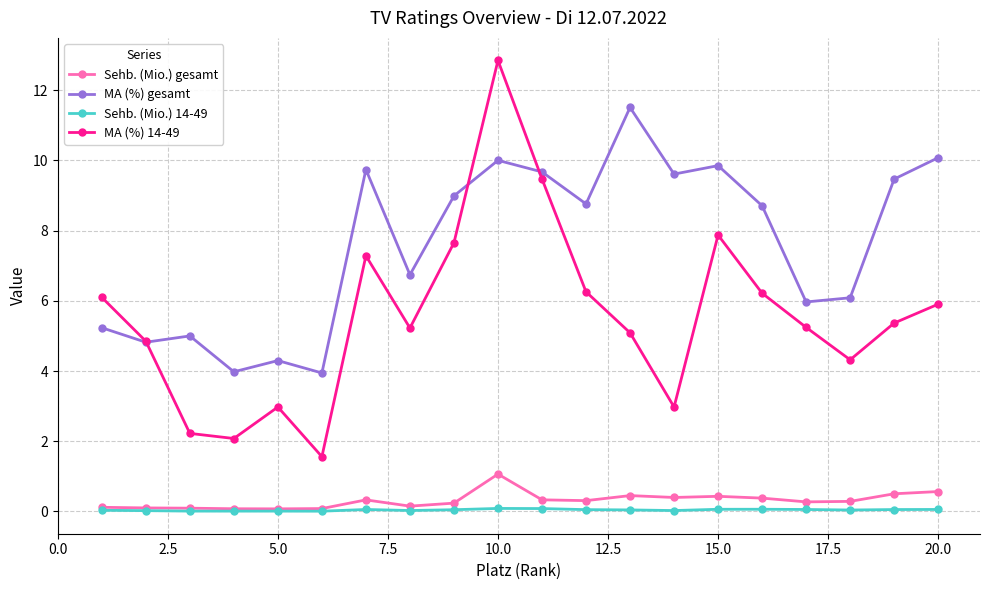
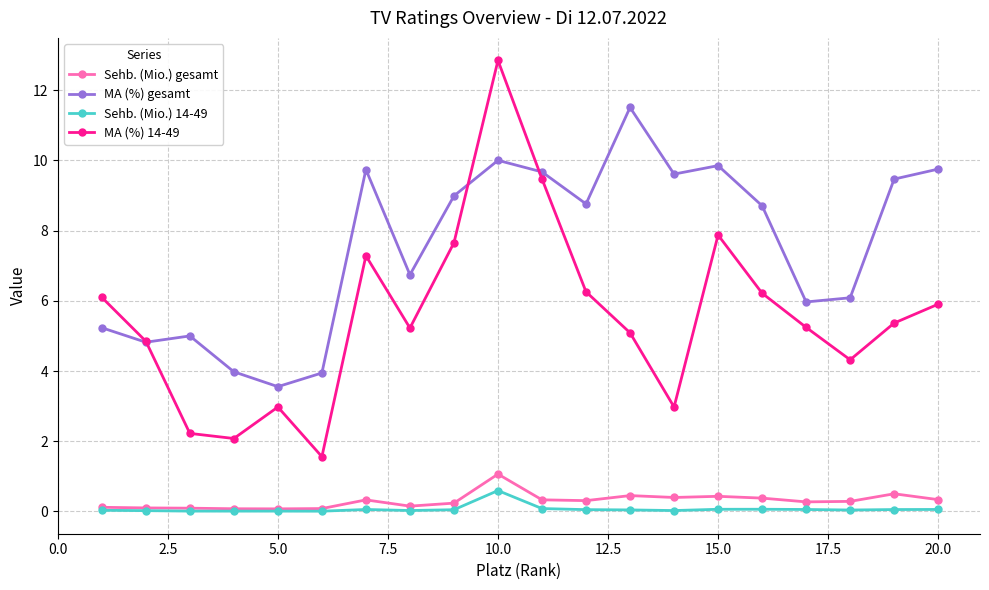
  {
    "Sehb. (Mio.) gesamt": {
      "10.0": 1.1,
      "15.0": 0.4,
-     "20.0": 0.6
+     "20.0": 0.3
    },
    "MA (%) gesamt": {
-     "5.0": 4.3,
+     "5.0": 3.6,
      "10.0": 10.0,
      "15.0": 9.9,
-     "20.0": 10.1
+     "20.0": 9.8
    },
    "Sehb. (Mio.) 14-49": {
-     "10.0": 0.1,
+     "10.0": 0.6,
      "15.0": 0.1,
      "20.0": 0.1
    },
    "MA (%) 14-49": {
      "5.0": 3.0,
      "10.0": 12.9,
      "15.0": 7.9,
      "20.0": 5.9
    }
  }
